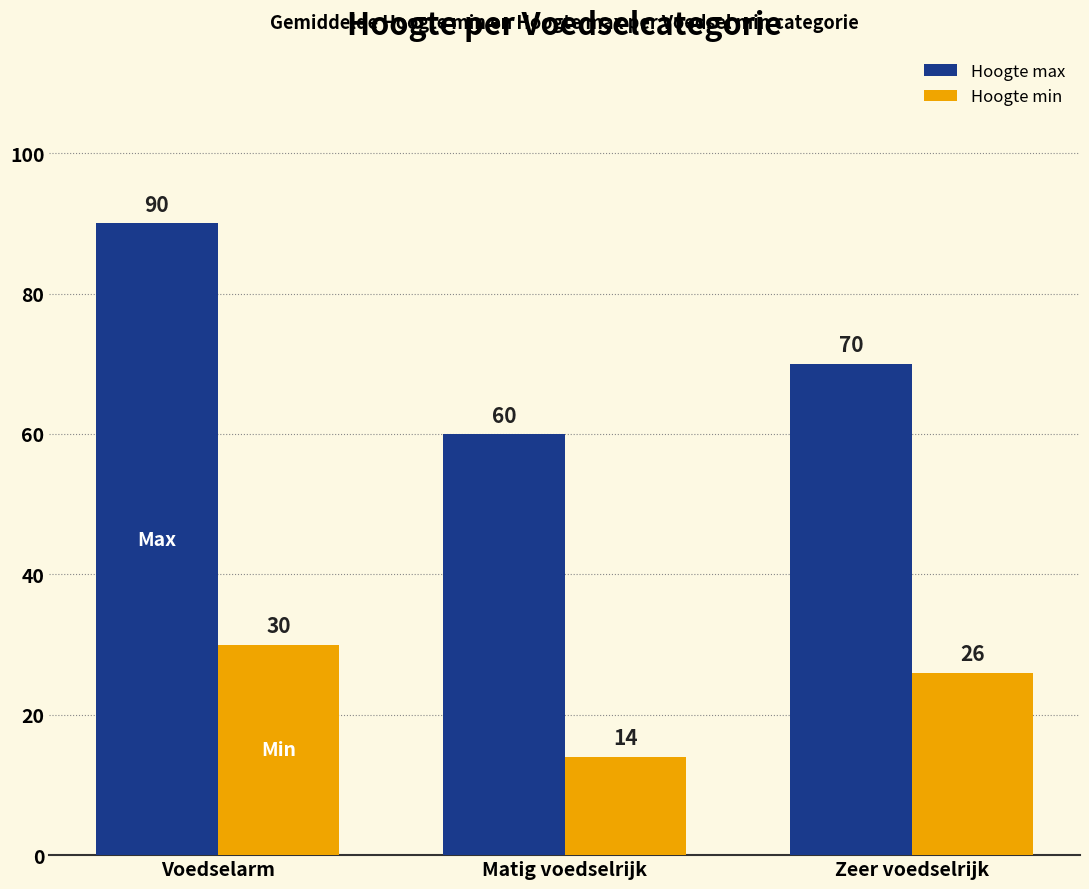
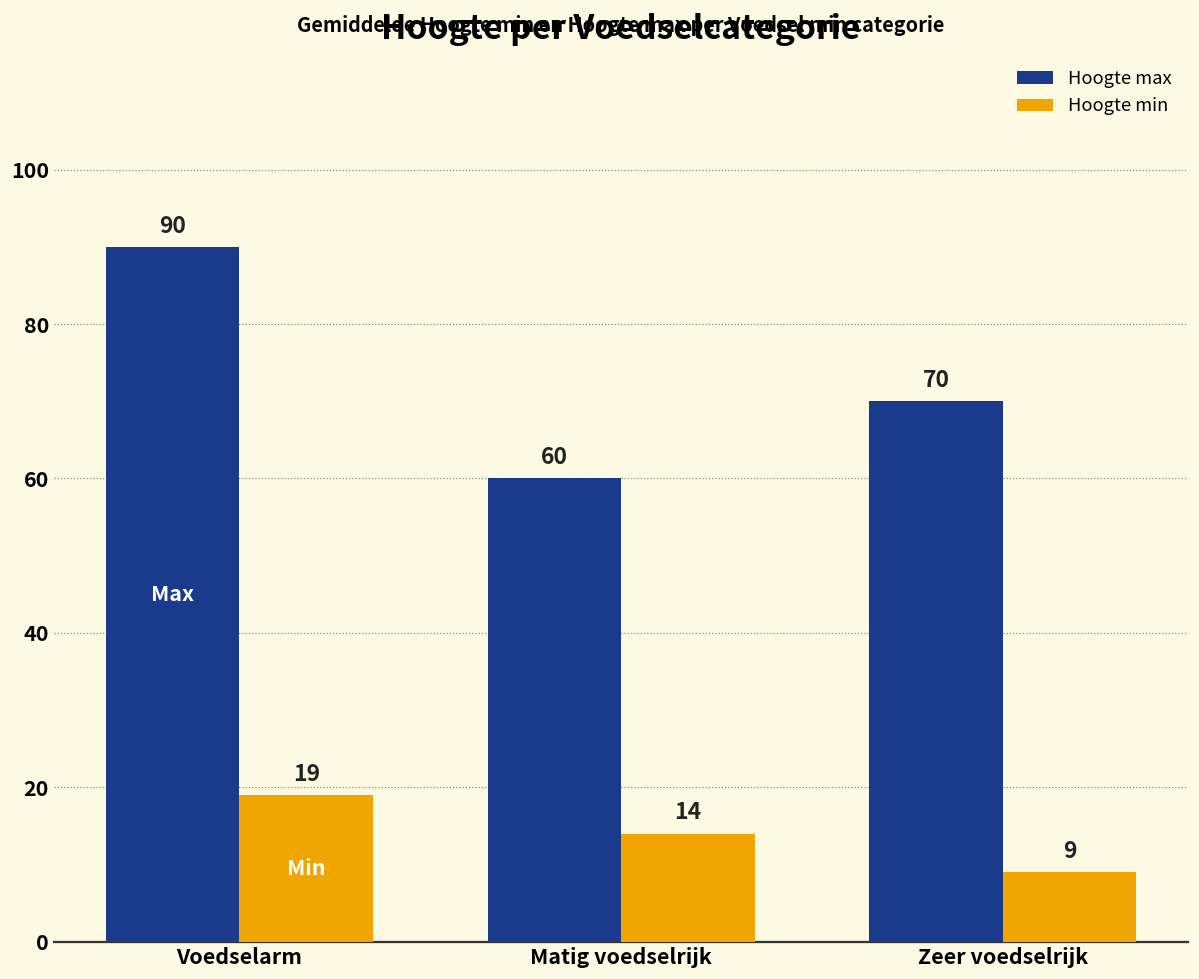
  {
    "Hoogte max": {
      "Voedselarm": 90,
      "Matig voedselrijk": 60,
      "Zeer voedselrijk": 70
    },
    "Hoogte min": {
-     "Voedselarm": 30,
+     "Voedselarm": 19,
      "Matig voedselrijk": 14,
-     "Zeer voedselrijk": 26
+     "Zeer voedselrijk": 9
    }
  }
